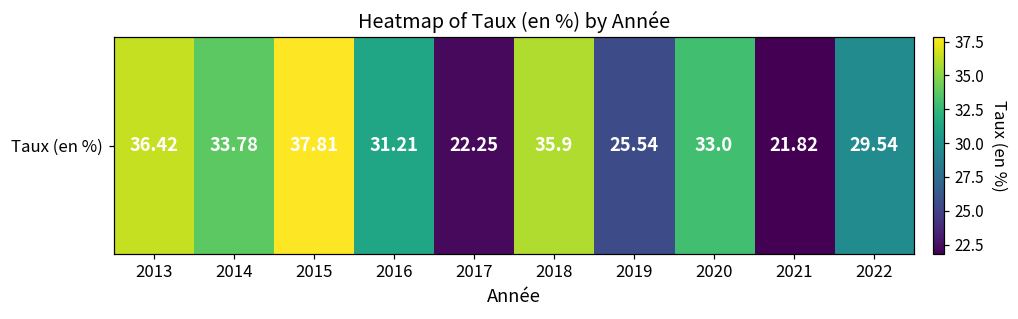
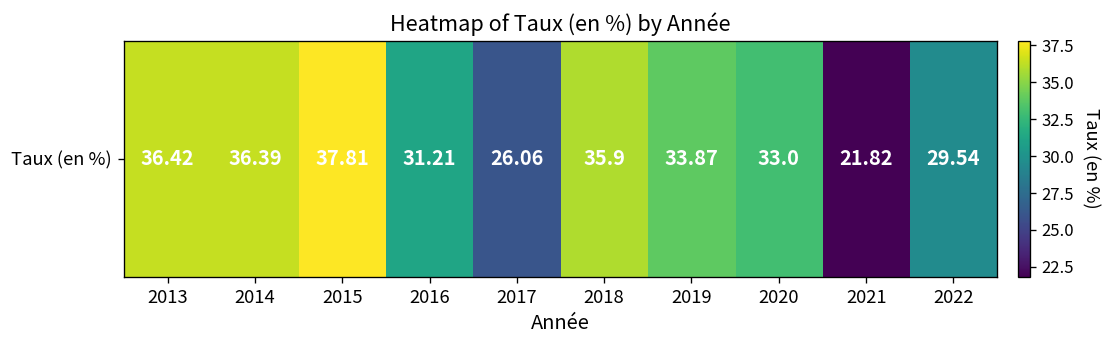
  {
    "Taux (en %)": {
      "2013": 36.42,
-     "2014": 33.78,
+     "2014": 36.39,
      "2015": 37.81,
      "2016": 31.21,
-     "2017": 22.25,
+     "2017": 26.06,
      "2018": 35.9,
-     "2019": 25.54,
+     "2019": 33.87,
      "2020": 33.0,
      "2021": 21.82,
      "2022": 29.54
    }
  }
